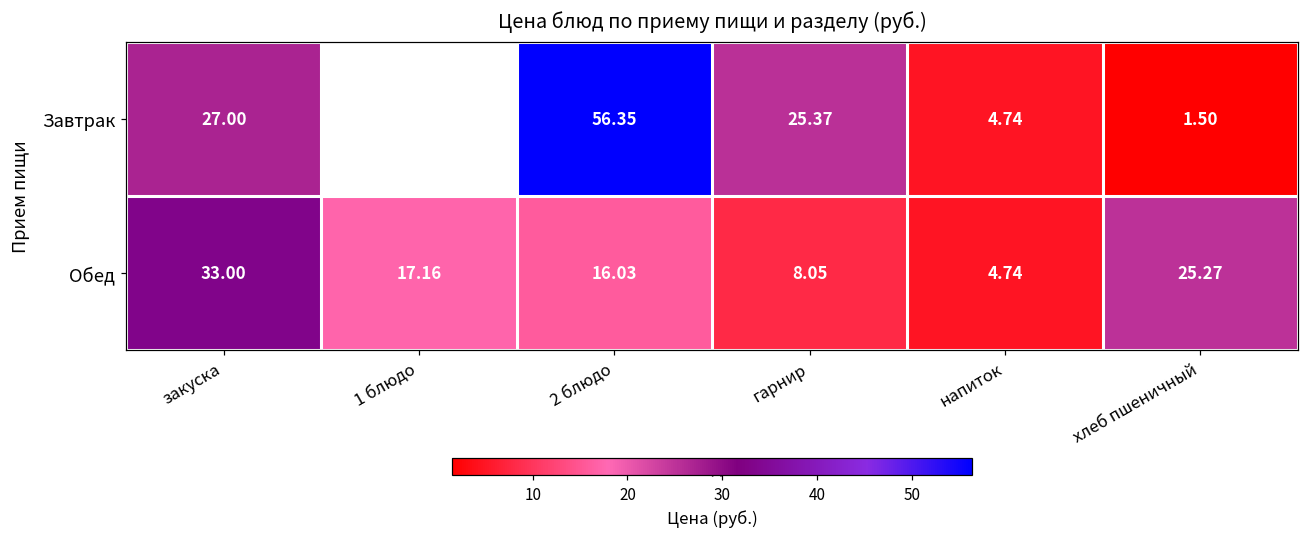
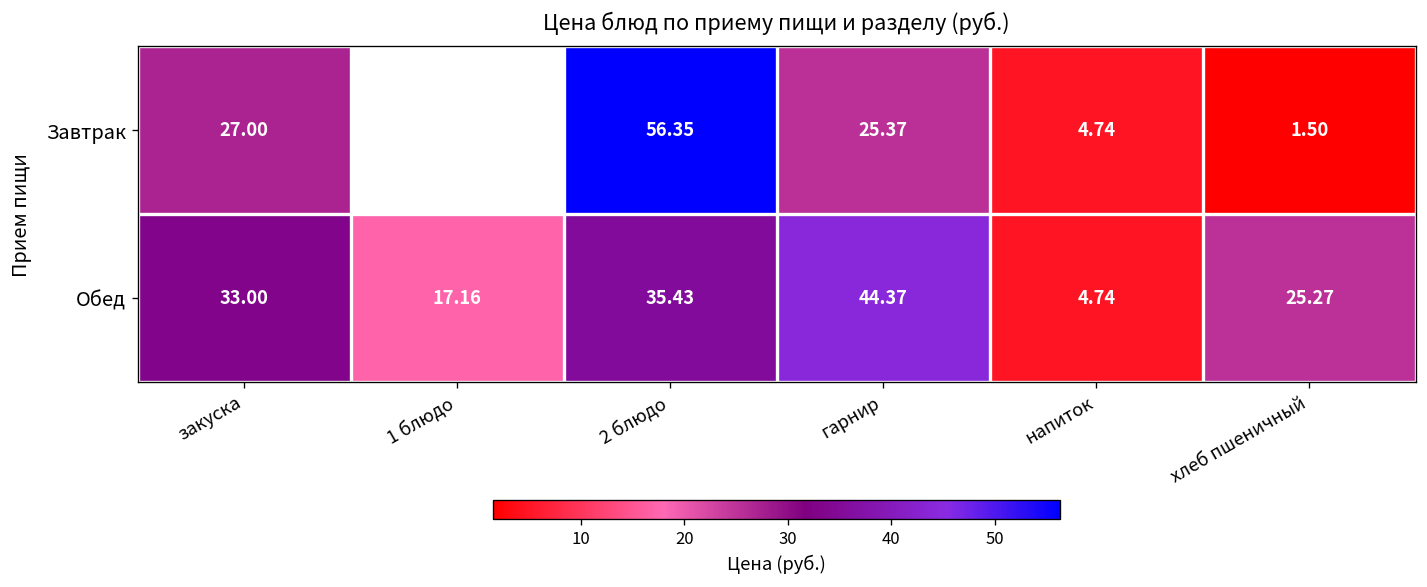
  {
    "Завтрак": {
      "закуска": 27.00,
      "2 блюдо": 56.35,
      "гарнир": 25.37,
      "напиток": 4.74,
      "хлеб пшеничный": 1.50
    },
    "Обед": {
      "закуска": 33.00,
      "1 блюдо": 17.16,
-     "2 блюдо": 16.03,
-     "гарнир": 8.05,
+     "2 блюдо": 35.43,
+     "гарнир": 44.37,
      "напиток": 4.74,
      "хлеб пшеничный": 25.27
    }
  }
